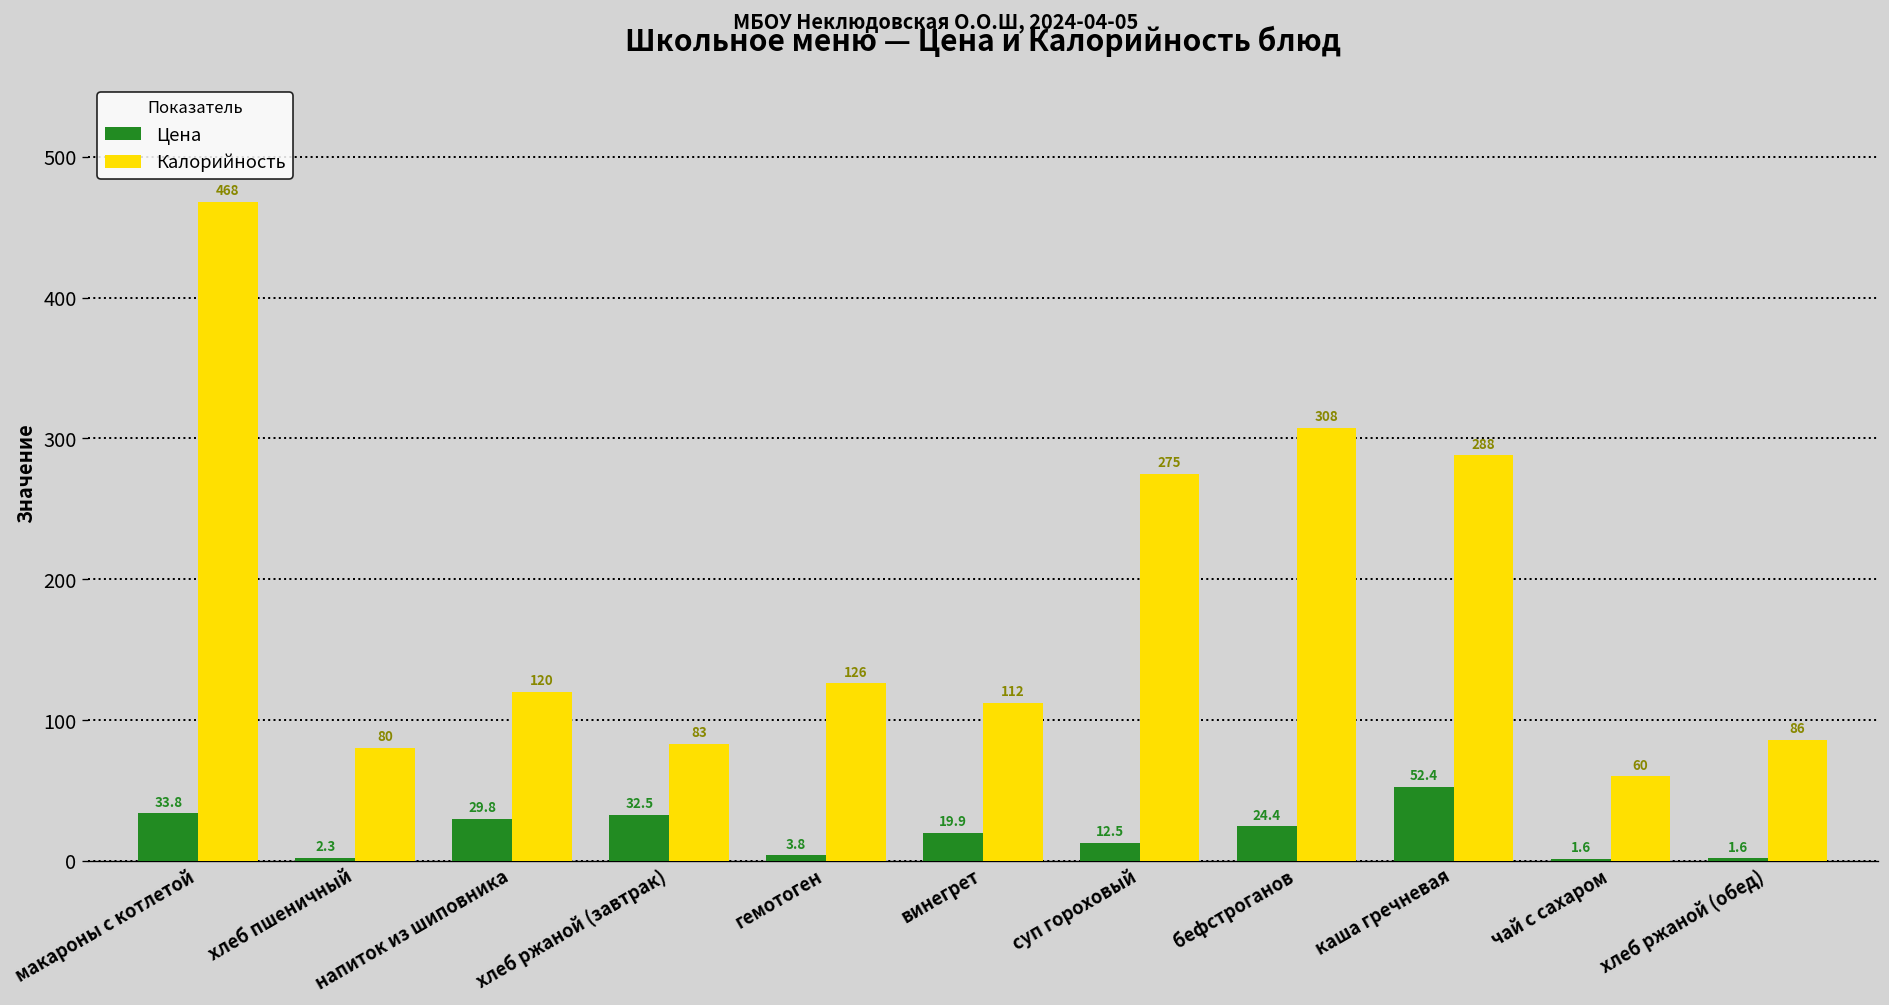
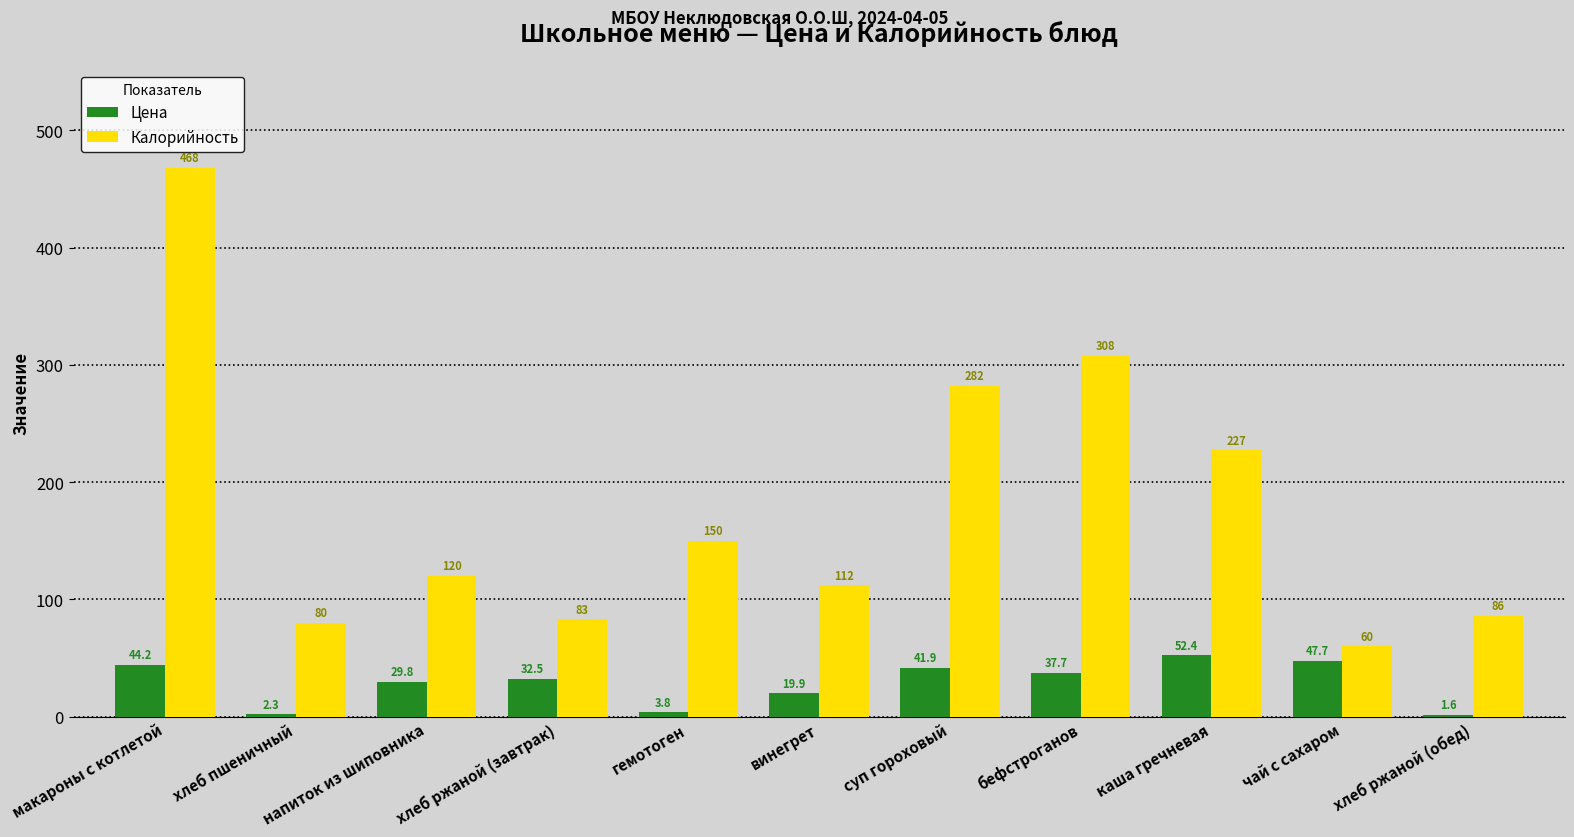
  {
    "Цена": {
-     "макароны с котлетой": 33.8,
+     "макароны с котлетой": 44.2,
      "хлеб пшеничный": 2.3,
      "напиток из шиповника": 29.8,
      "хлеб ржаной (завтрак)": 32.5,
      "гемотоген": 3.8,
      "винегрет": 19.9,
-     "суп гороховый": 12.5,
-     "бефстроганов": 24.4,
+     "суп гороховый": 41.9,
+     "бефстроганов": 37.7,
      "каша гречневая": 52.4,
-     "чай с сахаром": 1.6,
+     "чай с сахаром": 47.7,
      "хлеб ржаной (обед)": 1.6
    },
    "Калорийность": {
      "хлеб пшеничный": 80,
      "напиток из шиповника": 120,
      "хлеб ржаной (завтрак)": 83,
-     "гемотоген": 126,
+     "гемотоген": 150,
      "винегрет": 112,
-     "суп гороховый": 275,
+     "суп гороховый": 282,
      "бефстроганов": 308,
-     "каша гречневая": 288,
+     "каша гречневая": 227,
      "чай с сахаром": 60,
      "хлеб ржаной (обед)": 86
    }
  }
